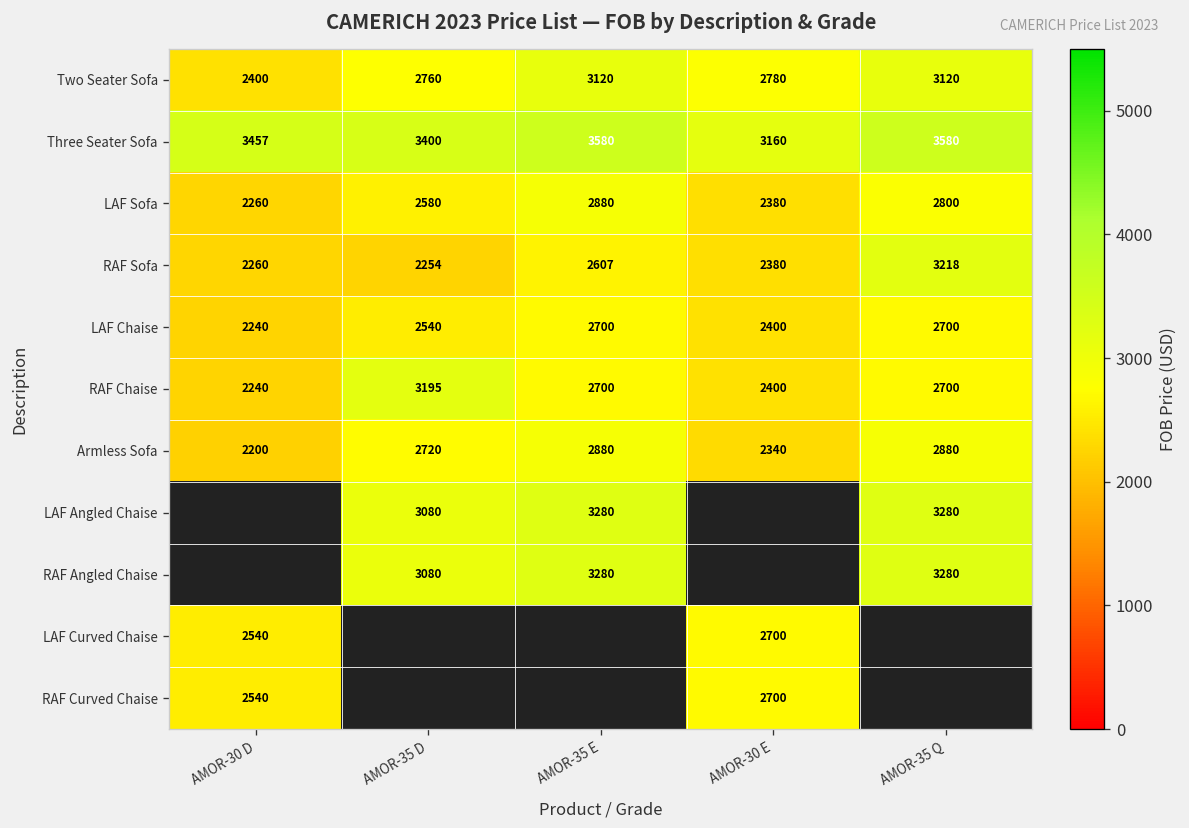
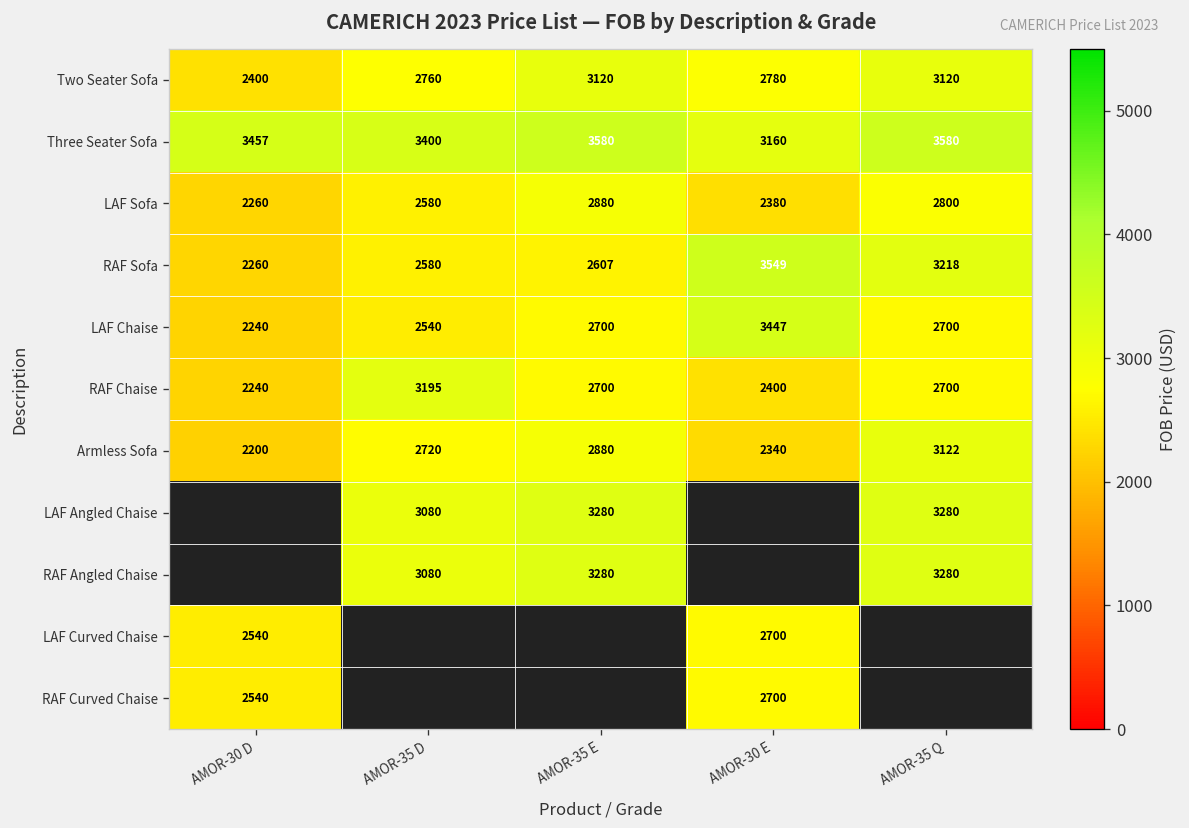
  {
    "Two Seater Sofa": {
      "AMOR-30 D": 2400,
      "AMOR-35 D": 2760,
      "AMOR-35 E": 3120,
      "AMOR-30 E": 2780,
      "AMOR-35 Q": 3120
    },
    "Three Seater Sofa": {
      "AMOR-30 D": 3457,
      "AMOR-35 D": 3400,
      "AMOR-35 E": 3580,
      "AMOR-30 E": 3160,
      "AMOR-35 Q": 3580
    },
    "LAF Sofa": {
      "AMOR-30 D": 2260,
      "AMOR-35 D": 2580,
      "AMOR-35 E": 2880,
      "AMOR-30 E": 2380,
      "AMOR-35 Q": 2800
    },
    "RAF Sofa": {
      "AMOR-30 D": 2260,
-     "AMOR-35 D": 2254,
+     "AMOR-35 D": 2580,
      "AMOR-35 E": 2607,
-     "AMOR-30 E": 2380,
+     "AMOR-30 E": 3549,
      "AMOR-35 Q": 3218
    },
    "LAF Chaise": {
      "AMOR-30 D": 2240,
      "AMOR-35 D": 2540,
      "AMOR-35 E": 2700,
-     "AMOR-30 E": 2400,
+     "AMOR-30 E": 3447,
      "AMOR-35 Q": 2700
    },
    "RAF Chaise": {
      "AMOR-30 D": 2240,
      "AMOR-35 D": 3195,
      "AMOR-35 E": 2700,
      "AMOR-30 E": 2400,
      "AMOR-35 Q": 2700
    },
    "Armless Sofa": {
      "AMOR-30 D": 2200,
      "AMOR-35 D": 2720,
      "AMOR-35 E": 2880,
      "AMOR-30 E": 2340,
-     "AMOR-35 Q": 2880
+     "AMOR-35 Q": 3122
    },
    "LAF Angled Chaise": {
      "AMOR-35 D": 3080,
      "AMOR-35 E": 3280,
      "AMOR-35 Q": 3280
    },
    "RAF Angled Chaise": {
      "AMOR-35 D": 3080,
      "AMOR-35 E": 3280,
      "AMOR-35 Q": 3280
    },
    "LAF Curved Chaise": {
      "AMOR-30 D": 2540,
      "AMOR-30 E": 2700
    },
    "RAF Curved Chaise": {
      "AMOR-30 D": 2540,
      "AMOR-30 E": 2700
    }
  }
